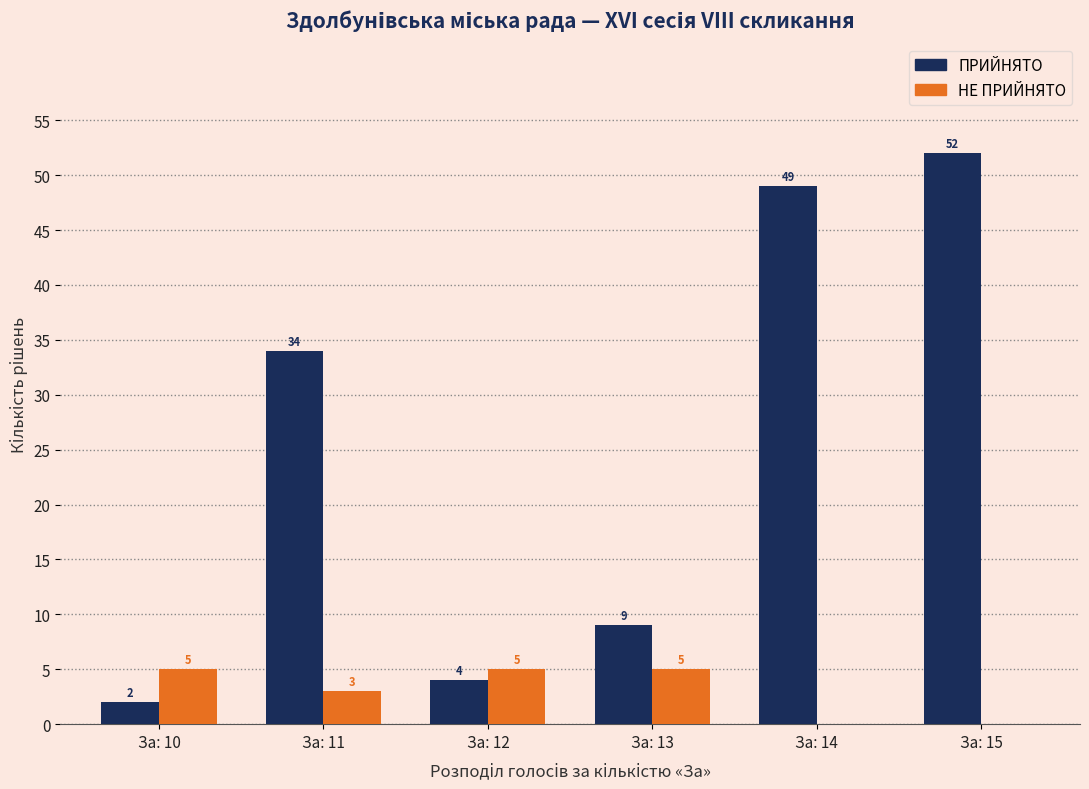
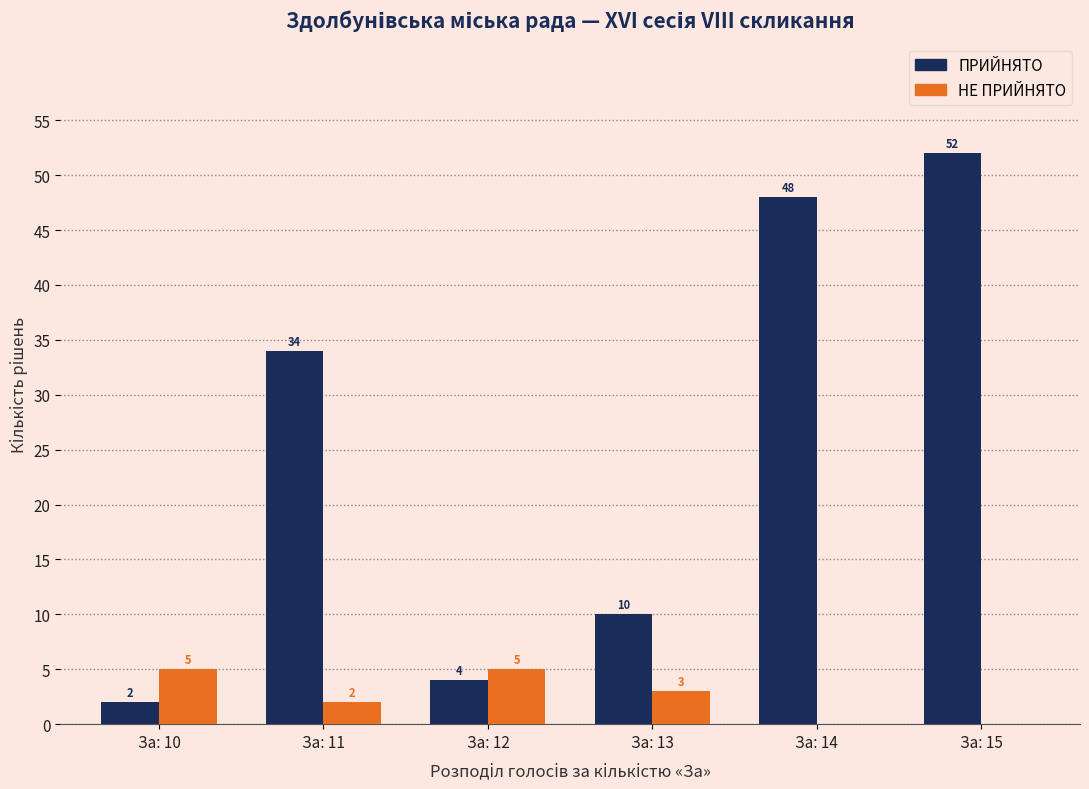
  {
    "ПРИЙНЯТО": {
      "За: 10": 2,
      "За: 11": 34,
      "За: 12": 4,
-     "За: 13": 9,
-     "За: 14": 49,
+     "За: 13": 10,
+     "За: 14": 48,
      "За: 15": 52
    },
    "НЕ ПРИЙНЯТО": {
      "За: 10": 5,
-     "За: 11": 3,
+     "За: 11": 2,
      "За: 12": 5,
-     "За: 13": 5
+     "За: 13": 3
    }
  }
